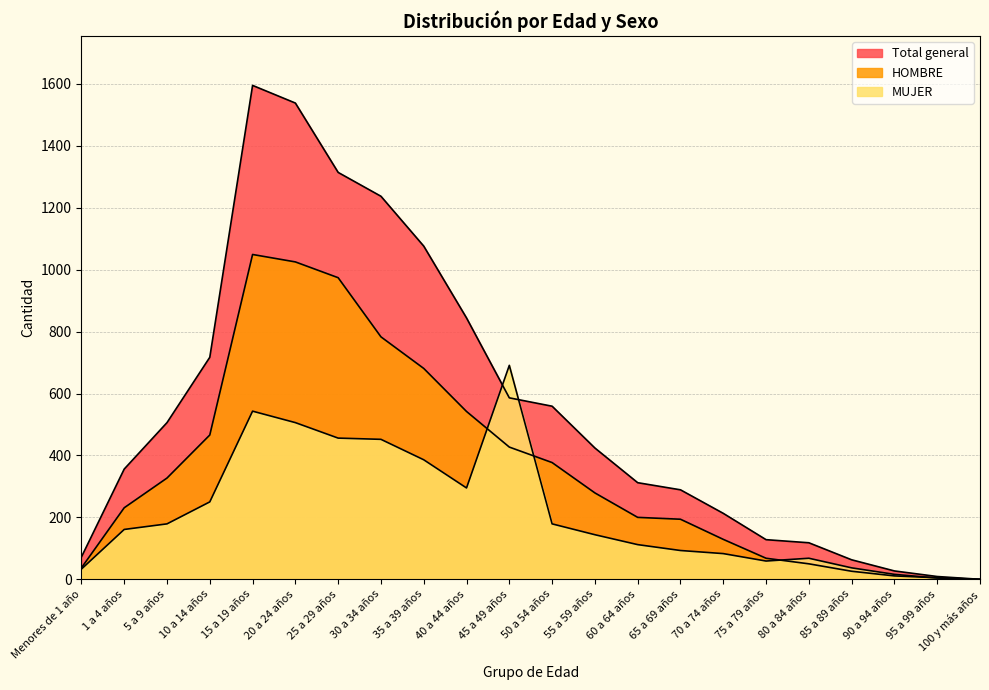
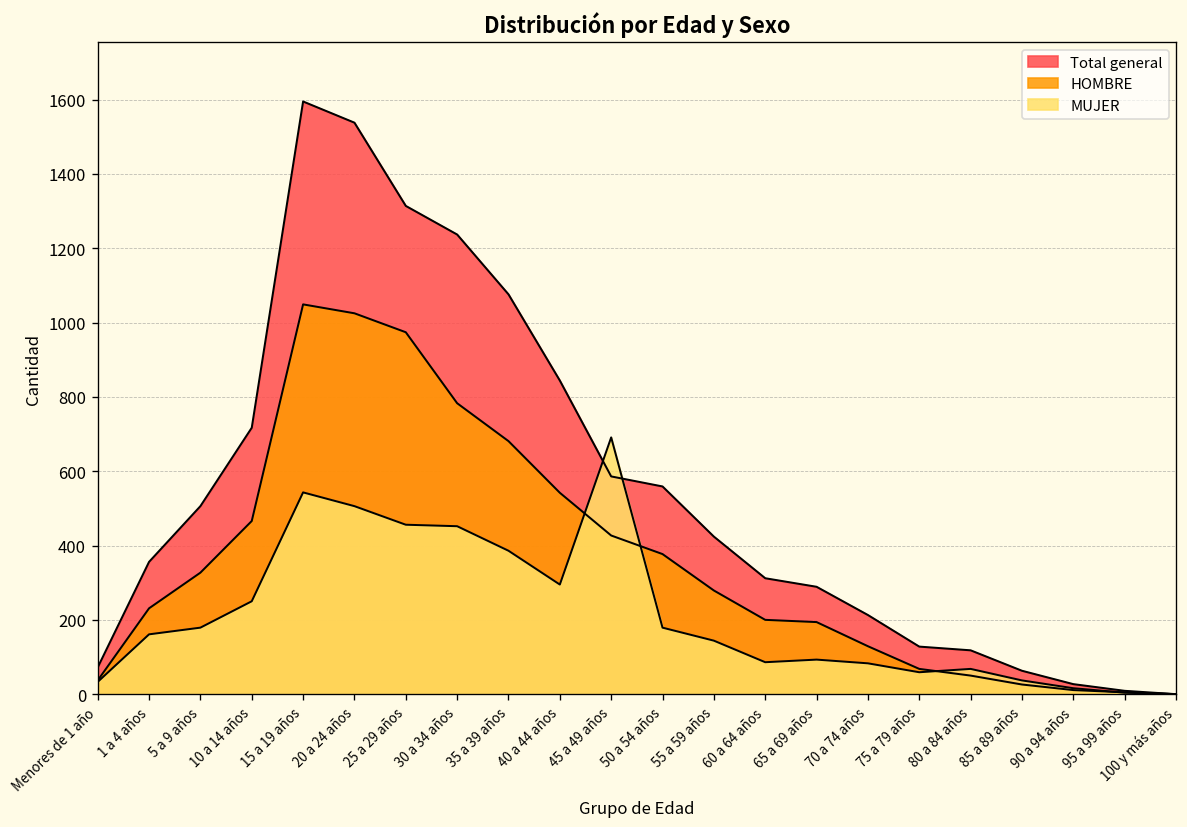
  {
    "Total general": {
      "Menores de 1 año": 70,
      "1 a 4 años": 360,
      "5 a 9 años": 510,
      "10 a 14 años": 720,
      "15 a 19 años": 1600,
      "20 a 24 años": 1540,
      "25 a 29 años": 1310,
      "30 a 34 años": 1240,
      "35 a 39 años": 1080,
      "40 a 44 años": 840,
      "45 a 49 años": 590,
      "50 a 54 años": 560,
      "55 a 59 años": 420,
      "60 a 64 años": 310,
      "65 a 69 años": 290,
      "70 a 74 años": 210,
      "75 a 79 años": 130,
      "80 a 84 años": 120,
      "85 a 89 años": 60,
      "90 a 94 años": 30
    },
    "HOMBRE": {
      "1 a 4 años": 230,
      "5 a 9 años": 330,
      "10 a 14 años": 470,
      "15 a 19 años": 1050,
      "20 a 24 años": 1030,
      "25 a 29 años": 970,
      "30 a 34 años": 780,
      "35 a 39 años": 680,
      "40 a 44 años": 540,
      "45 a 49 años": 430,
      "50 a 54 años": 380,
      "55 a 59 años": 280,
      "60 a 64 años": 200,
      "65 a 69 años": 190,
      "70 a 74 años": 130,
      "75 a 79 años": 70,
      "80 a 84 años": 50,
      "85 a 89 años": 30
    },
    "MUJER": {
      "1 a 4 años": 160,
      "5 a 9 años": 180,
      "10 a 14 años": 250,
      "15 a 19 años": 540,
      "20 a 24 años": 510,
      "25 a 29 años": 460,
      "30 a 34 años": 450,
      "35 a 39 años": 390,
      "40 a 44 años": 300,
      "45 a 49 años": 690,
      "50 a 54 años": 180,
      "55 a 59 años": 140,
-     "60 a 64 años": 110,
+     "60 a 64 años": 90,
      "65 a 69 años": 90,
      "70 a 74 años": 80,
      "75 a 79 años": 60,
      "80 a 84 años": 70,
      "85 a 89 años": 40
    }
  }
